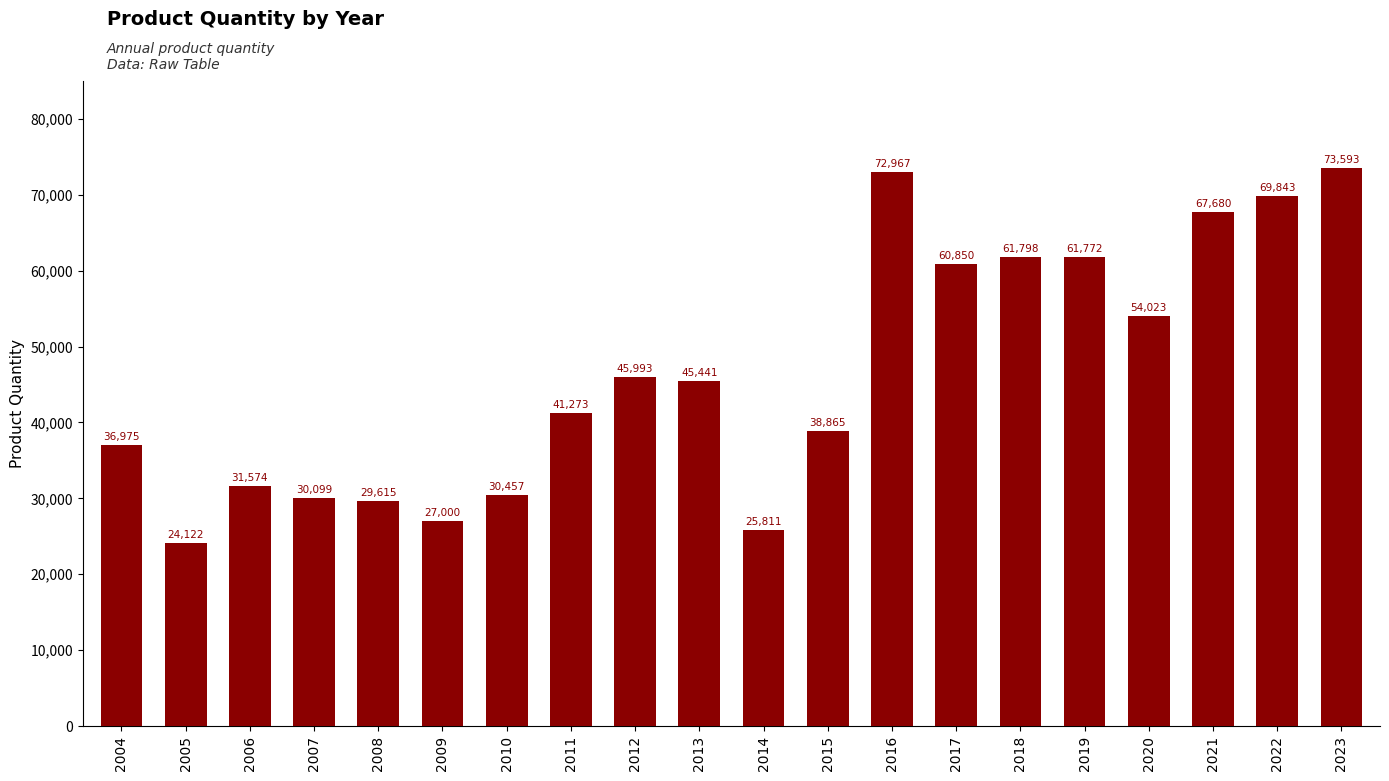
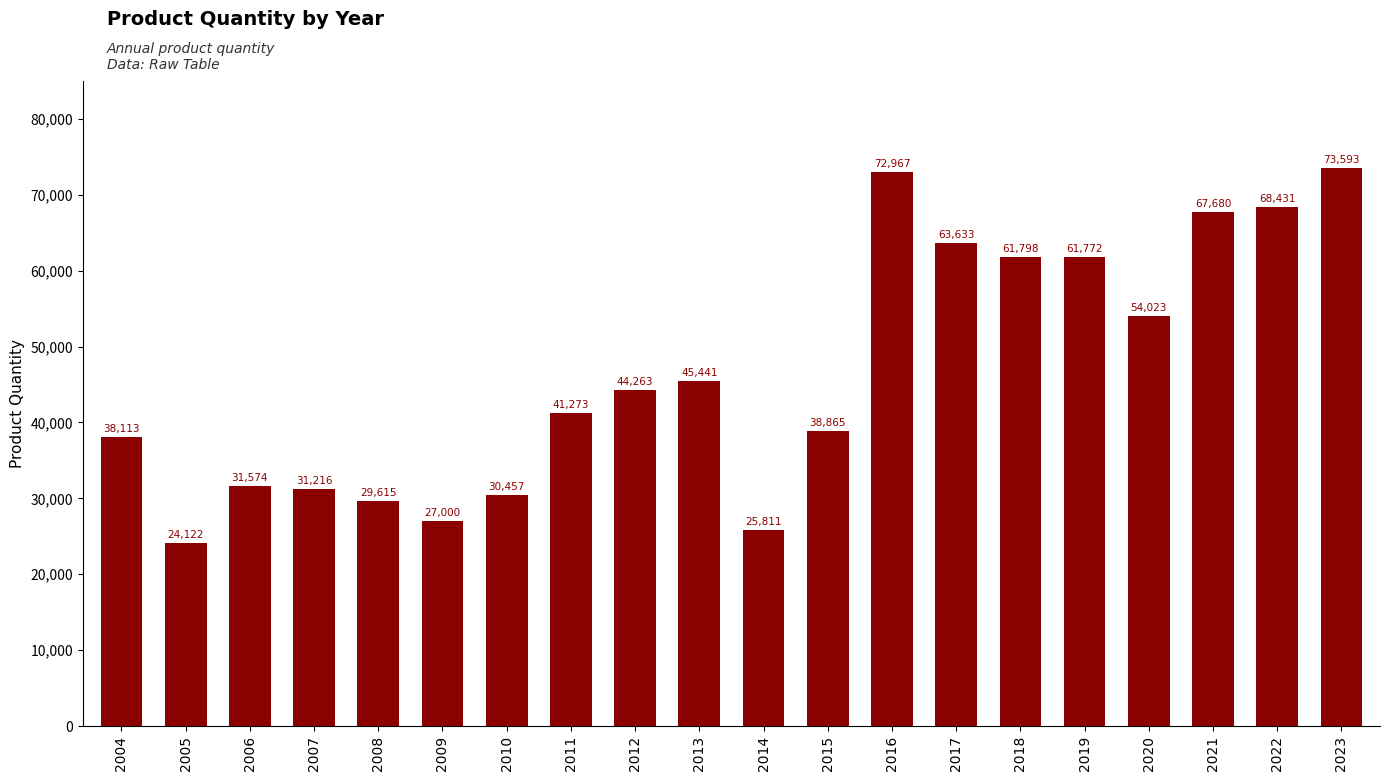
  {
-   "2004": "36,975",
+   "2004": "38,113",
    "2005": "24,122",
    "2006": "31,574",
-   "2007": "30,099",
+   "2007": "31,216",
    "2008": "29,615",
    "2009": "27,000",
    "2010": "30,457",
    "2011": "41,273",
-   "2012": "45,993",
+   "2012": "44,263",
    "2013": "45,441",
    "2014": "25,811",
    "2015": "38,865",
    "2016": "72,967",
-   "2017": "60,850",
+   "2017": "63,633",
    "2018": "61,798",
    "2019": "61,772",
    "2020": "54,023",
    "2021": "67,680",
-   "2022": "69,843",
+   "2022": "68,431",
    "2023": "73,593"
  }
